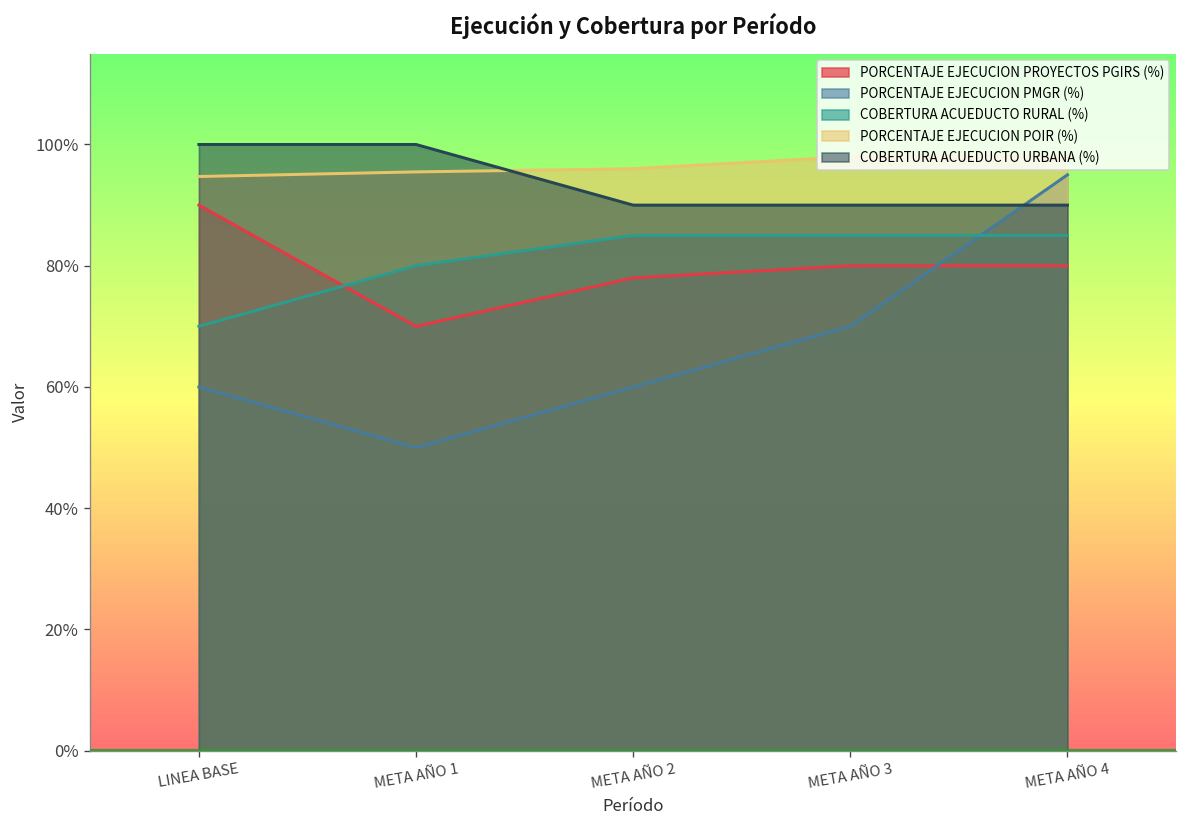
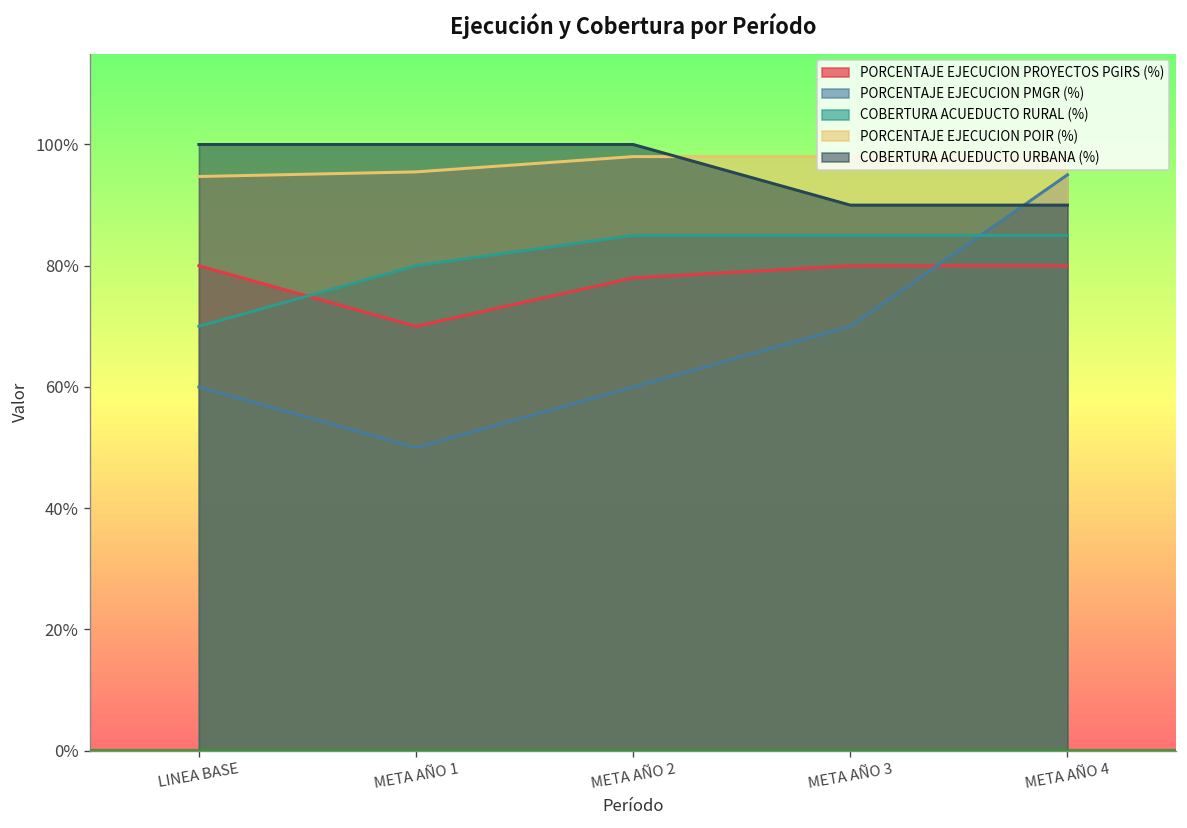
  {
    "PORCENTAJE EJECUCION PROYECTOS PGIRS (%)": {
-     "LINEA BASE": "90%",
+     "LINEA BASE": "80%",
      "META AÑO 1": "70%",
      "META AÑO 2": "78%",
      "META AÑO 3": "80%",
      "META AÑO 4": "80%"
    },
    "PORCENTAJE EJECUCION POIR (%)": {
      "LINEA BASE": "95%",
      "META AÑO 1": "95%",
-     "META AÑO 2": "96%"
+     "META AÑO 2": "98%"
    },
    "COBERTURA ACUEDUCTO URBANA (%)": {
      "LINEA BASE": "100%",
      "META AÑO 1": "100%",
-     "META AÑO 2": "90%",
+     "META AÑO 2": "100%",
      "META AÑO 3": "90%",
      "META AÑO 4": "90%"
    }
  }
